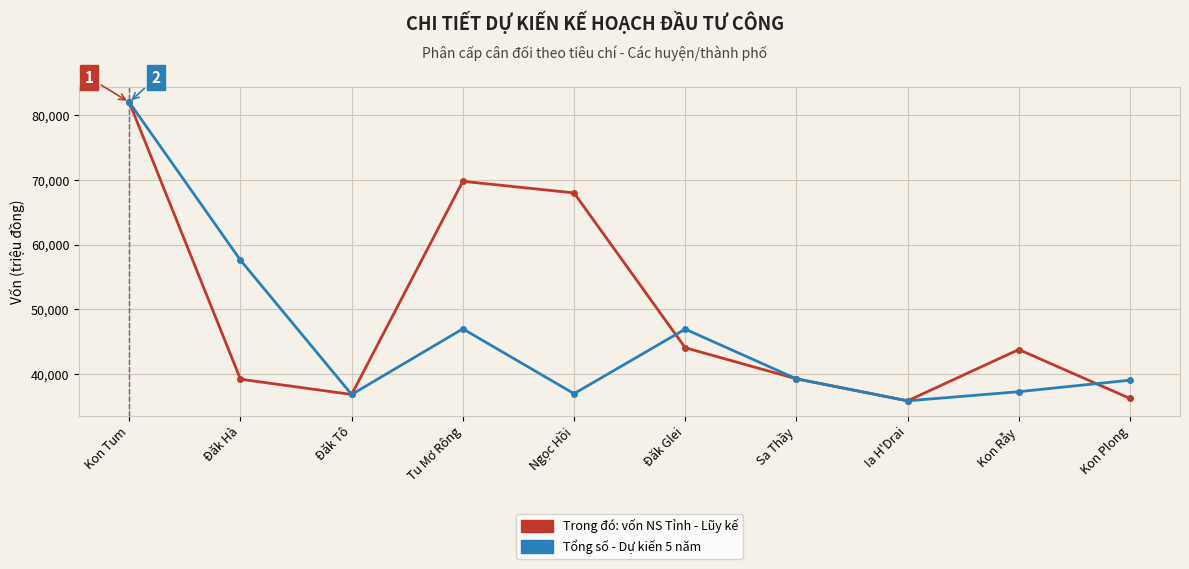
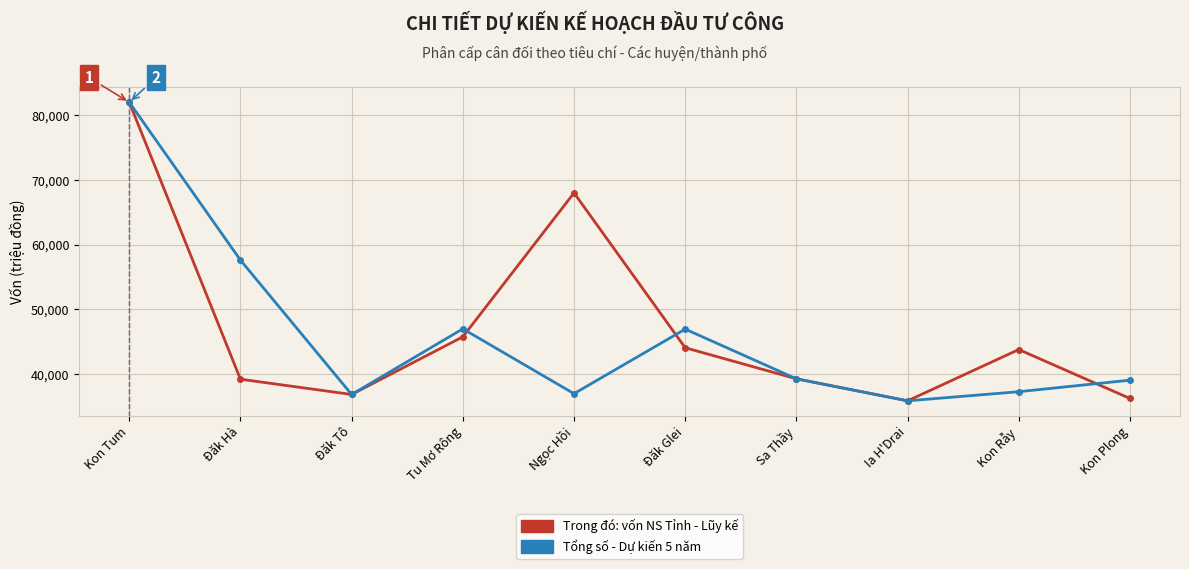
  {
    "Trong đó: vốn NS Tỉnh - Lũy kế": {
      "Đăk Hà": "39,000",
-     "Tu Mơ Rông": "70,000",
+     "Tu Mơ Rông": "46,000",
      "Ngọc Hồi": "68,000",
      "Đăk Glei": "44,000",
      "Kon Rẫy": "44,000",
      "Kon Plong": "36,000"
    },
    "Tổng số - Dự kiến 5 năm": {
      "Đăk Hà": "58,000",
      "Tu Mơ Rông": "47,000",
      "Ngọc Hồi": "37,000",
      "Đăk Glei": "47,000",
      "Kon Rẫy": "37,000",
      "Kon Plong": "39,000"
    }
  }
